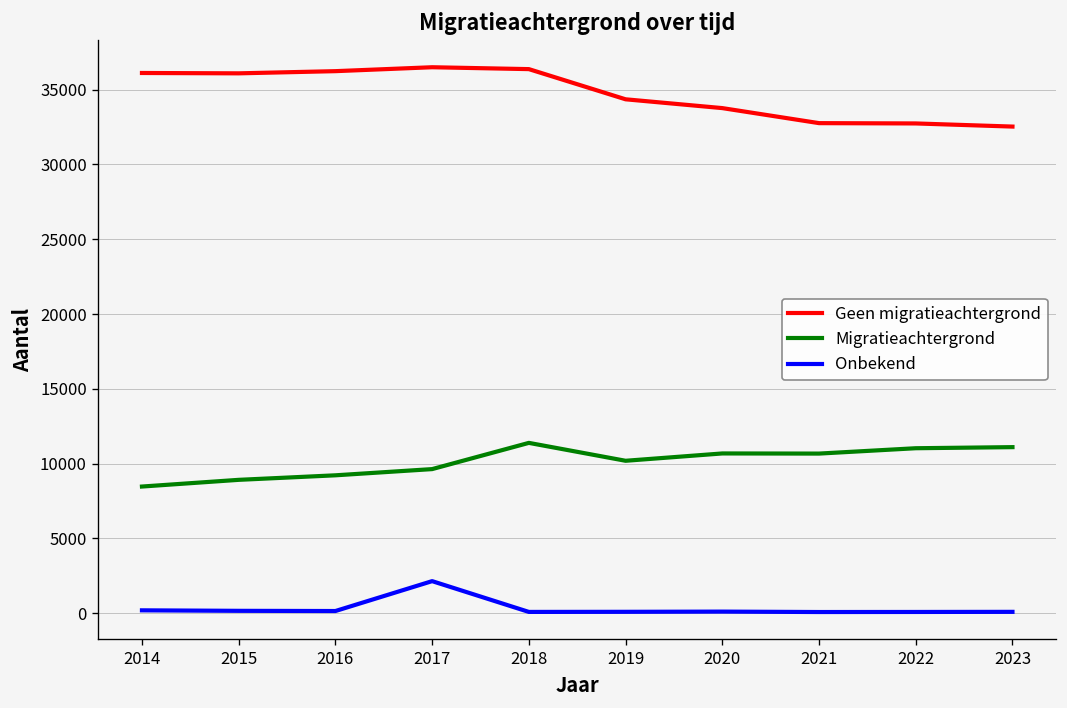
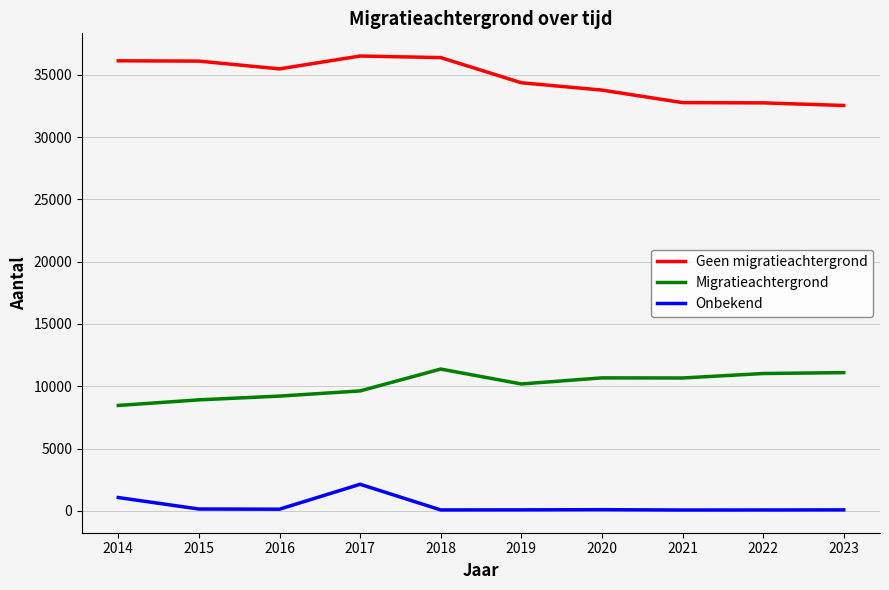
  {
    "Geen migratieachtergrond": {
      "2014": 36100,
      "2015": 36100,
-     "2016": 36200,
+     "2016": 35500,
      "2017": 36500,
      "2018": 36400,
      "2019": 34400,
      "2020": 33800,
      "2021": 32800,
      "2022": 32700,
      "2023": 32500
    },
    "Migratieachtergrond": {
      "2014": 8500,
      "2015": 8900,
      "2016": 9200,
      "2017": 9600,
      "2018": 11400,
      "2019": 10200,
      "2020": 10700,
      "2021": 10700,
      "2022": 11000,
      "2023": 11100
    },
    "Onbekend": {
-     "2014": 200,
+     "2014": 1100,
      "2015": 200,
      "2016": 100,
      "2017": 2100,
      "2018": 100,
      "2019": 100,
      "2020": 100,
      "2021": 100,
      "2022": 100,
      "2023": 100
    }
  }
